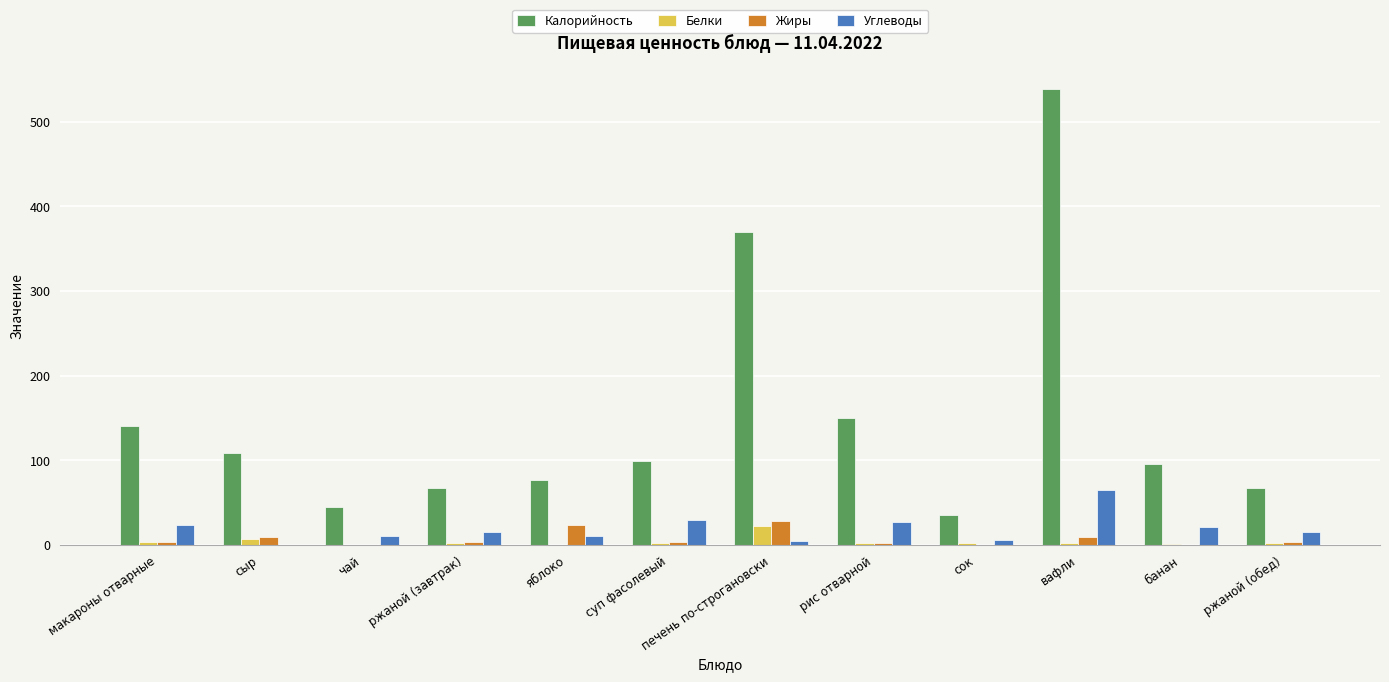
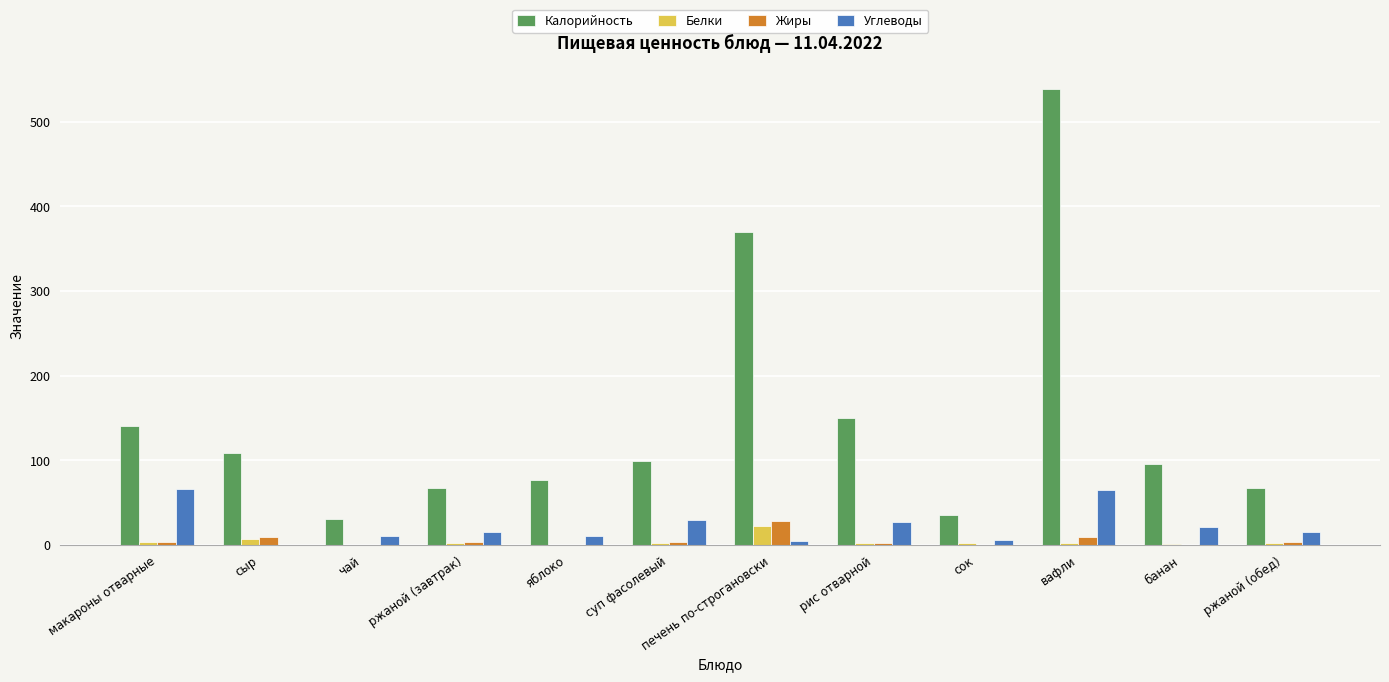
  {
    "Калорийность": {
      "макароны отварные": 140,
      "сыр": 110,
-     "чай": 50,
+     "чай": 30,
      "ржаной (завтрак)": 70,
      "яблоко": 80,
      "суп фасолевый": 100,
      "печень по-строгановски": 370,
      "рис отварной": 150,
      "сок": 40,
      "вафли": 540,
      "банан": 100,
      "ржаной (обед)": 70
    },
    "Белки": {
      "макароны отварные": 0,
      "сыр": 10,
      "чай": 0,
      "яблоко": 0,
      "печень по-строгановски": 20,
      "рис отварной": 0,
      "вафли": 0
    },
    "Жиры": {
      "макароны отварные": 0,
      "сыр": 10,
      "чай": 0,
      "ржаной (завтрак)": 0,
-     "яблоко": 20,
+     "яблоко": 0,
      "суп фасолевый": 0,
      "печень по-строгановски": 30,
      "рис отварной": 0,
      "сок": 0,
      "вафли": 10,
      "банан": 0,
      "ржаной (обед)": 0
    },
    "Углеводы": {
-     "макароны отварные": 20,
+     "макароны отварные": 70,
      "сыр": 0,
      "чай": 10,
      "ржаной (завтрак)": 20,
      "яблоко": 10,
      "суп фасолевый": 30,
      "печень по-строгановски": 10,
      "рис отварной": 30,
      "сок": 10,
      "вафли": 70,
      "банан": 20,
      "ржаной (обед)": 20
    }
  }
